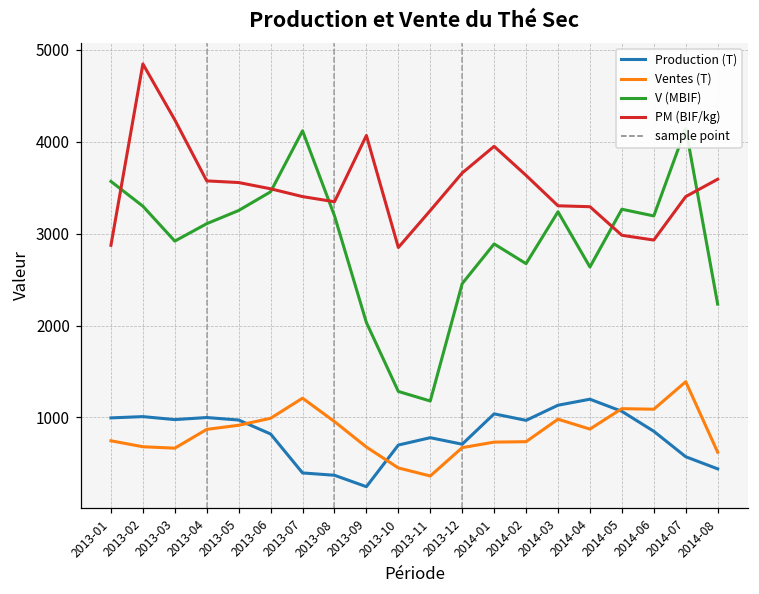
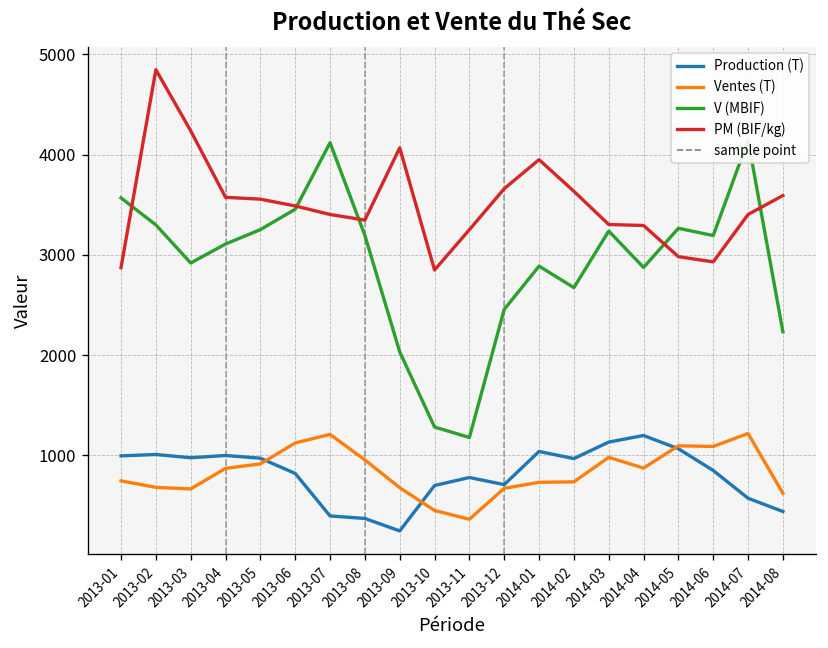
  {
    "Production (T)": {
      "2013-01": 1000,
      "2013-02": 1000,
      "2013-03": 1000,
      "2013-04": 1000,
      "2013-05": 1000,
      "2013-06": 800,
      "2013-07": 400,
      "2013-08": 400,
      "2013-09": 200,
      "2013-10": 700,
      "2013-11": 800,
      "2013-12": 700,
      "2014-01": 1000,
      "2014-02": 1000,
      "2014-03": 1100,
      "2014-04": 1200,
      "2014-06": 800,
      "2014-07": 600,
      "2014-08": 400
    },
    "Ventes (T)": {
      "2013-01": 700,
      "2013-02": 700,
      "2013-03": 700,
      "2013-04": 900,
      "2013-05": 900,
-     "2013-06": 1000,
+     "2013-06": 1100,
      "2013-07": 1200,
      "2013-08": 1000,
      "2013-09": 700,
      "2013-10": 500,
      "2013-11": 400,
      "2013-12": 700,
      "2014-01": 700,
      "2014-02": 700,
      "2014-03": 1000,
      "2014-04": 900,
      "2014-06": 1100,
-     "2014-07": 1400,
+     "2014-07": 1200,
      "2014-08": 600
    },
    "V (MBIF)": {
      "2013-01": 3600,
      "2013-02": 3300,
      "2013-03": 2900,
      "2013-04": 3100,
      "2013-05": 3300,
      "2013-06": 3500,
      "2013-07": 4100,
      "2013-08": 3200,
      "2013-09": 2000,
      "2013-10": 1300,
      "2013-11": 1200,
      "2013-12": 2500,
      "2014-01": 2900,
      "2014-02": 2700,
      "2014-03": 3200,
-     "2014-04": 2600,
+     "2014-04": 2900,
      "2014-05": 3300,
      "2014-06": 3200,
      "2014-08": 2200
    },
    "PM (BIF/kg)": {
      "2013-01": 2900,
      "2013-02": 4800,
      "2013-03": 4200,
      "2013-04": 3600,
      "2013-05": 3600,
      "2013-06": 3500,
      "2013-07": 3400,
      "2013-08": 3300,
      "2013-09": 4100,
      "2013-10": 2800,
      "2013-11": 3300,
      "2013-12": 3700,
      "2014-01": 4000,
      "2014-02": 3600,
      "2014-03": 3300,
      "2014-04": 3300,
      "2014-05": 3000,
      "2014-06": 2900,
      "2014-07": 3400,
      "2014-08": 3600
    }
  }
